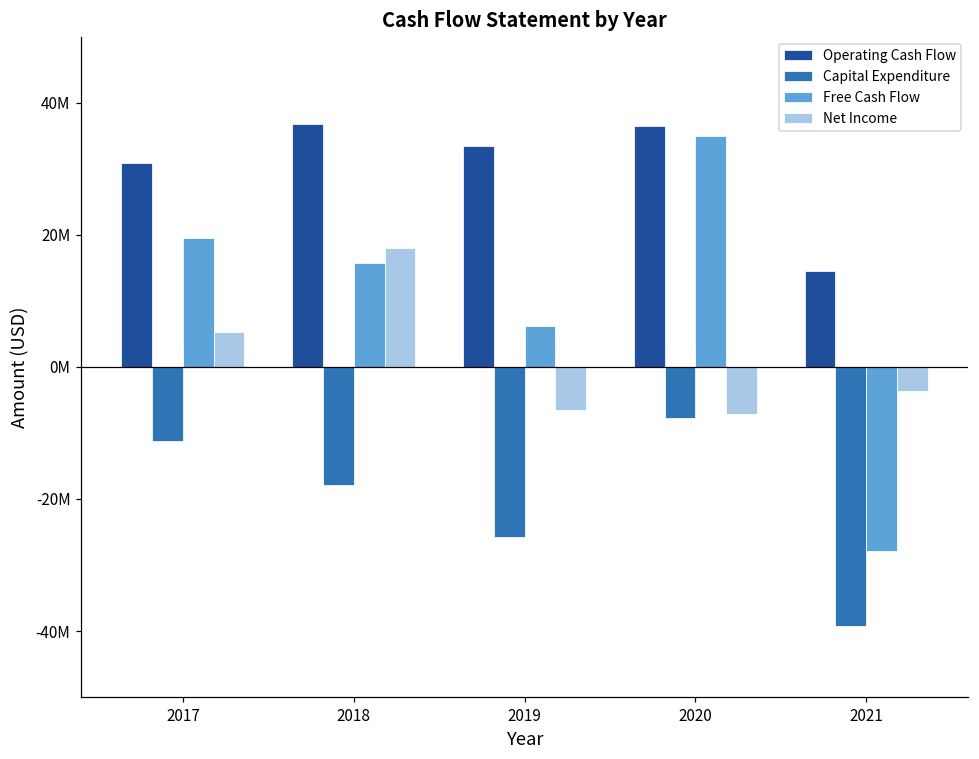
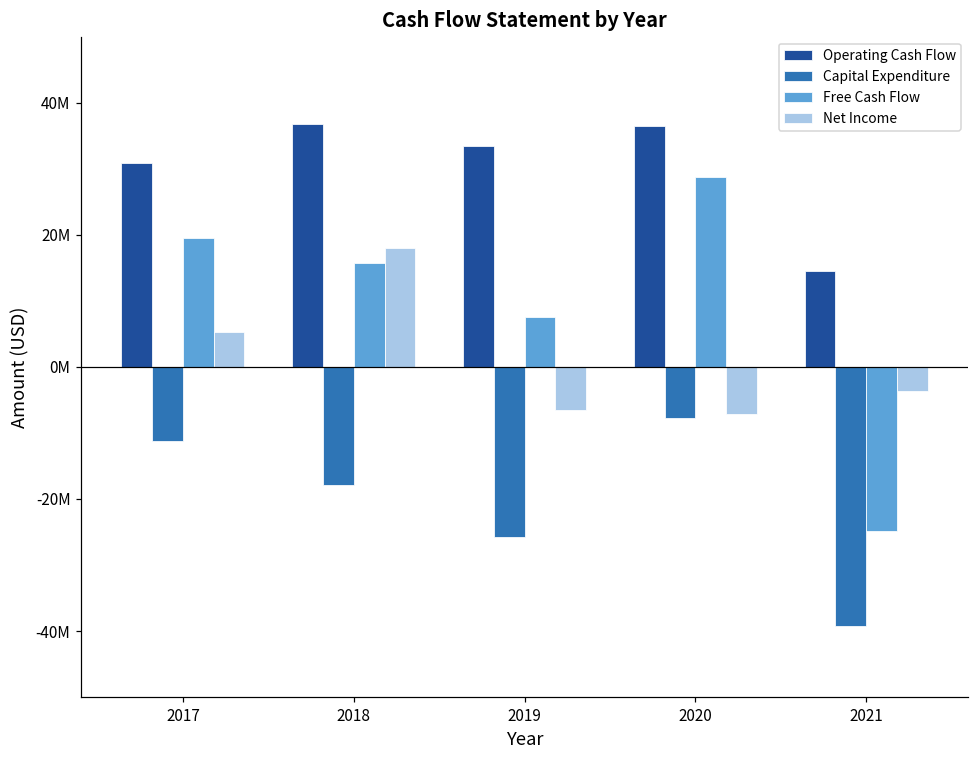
  {
    "Free Cash Flow": {
      "2017": 20000000,
      "2018": 16000000,
-     "2019": 6000000,
-     "2020": 35000000,
-     "2021": -28000000
+     "2019": 8000000,
+     "2020": 29000000,
+     "2021": -25000000
    },
    "Net Income": {
      "2017": 5000000,
      "2018": 18000000,
      "2019": -7000000,
      "2020": -7000000,
      "2021": -4000000
    }
  }
